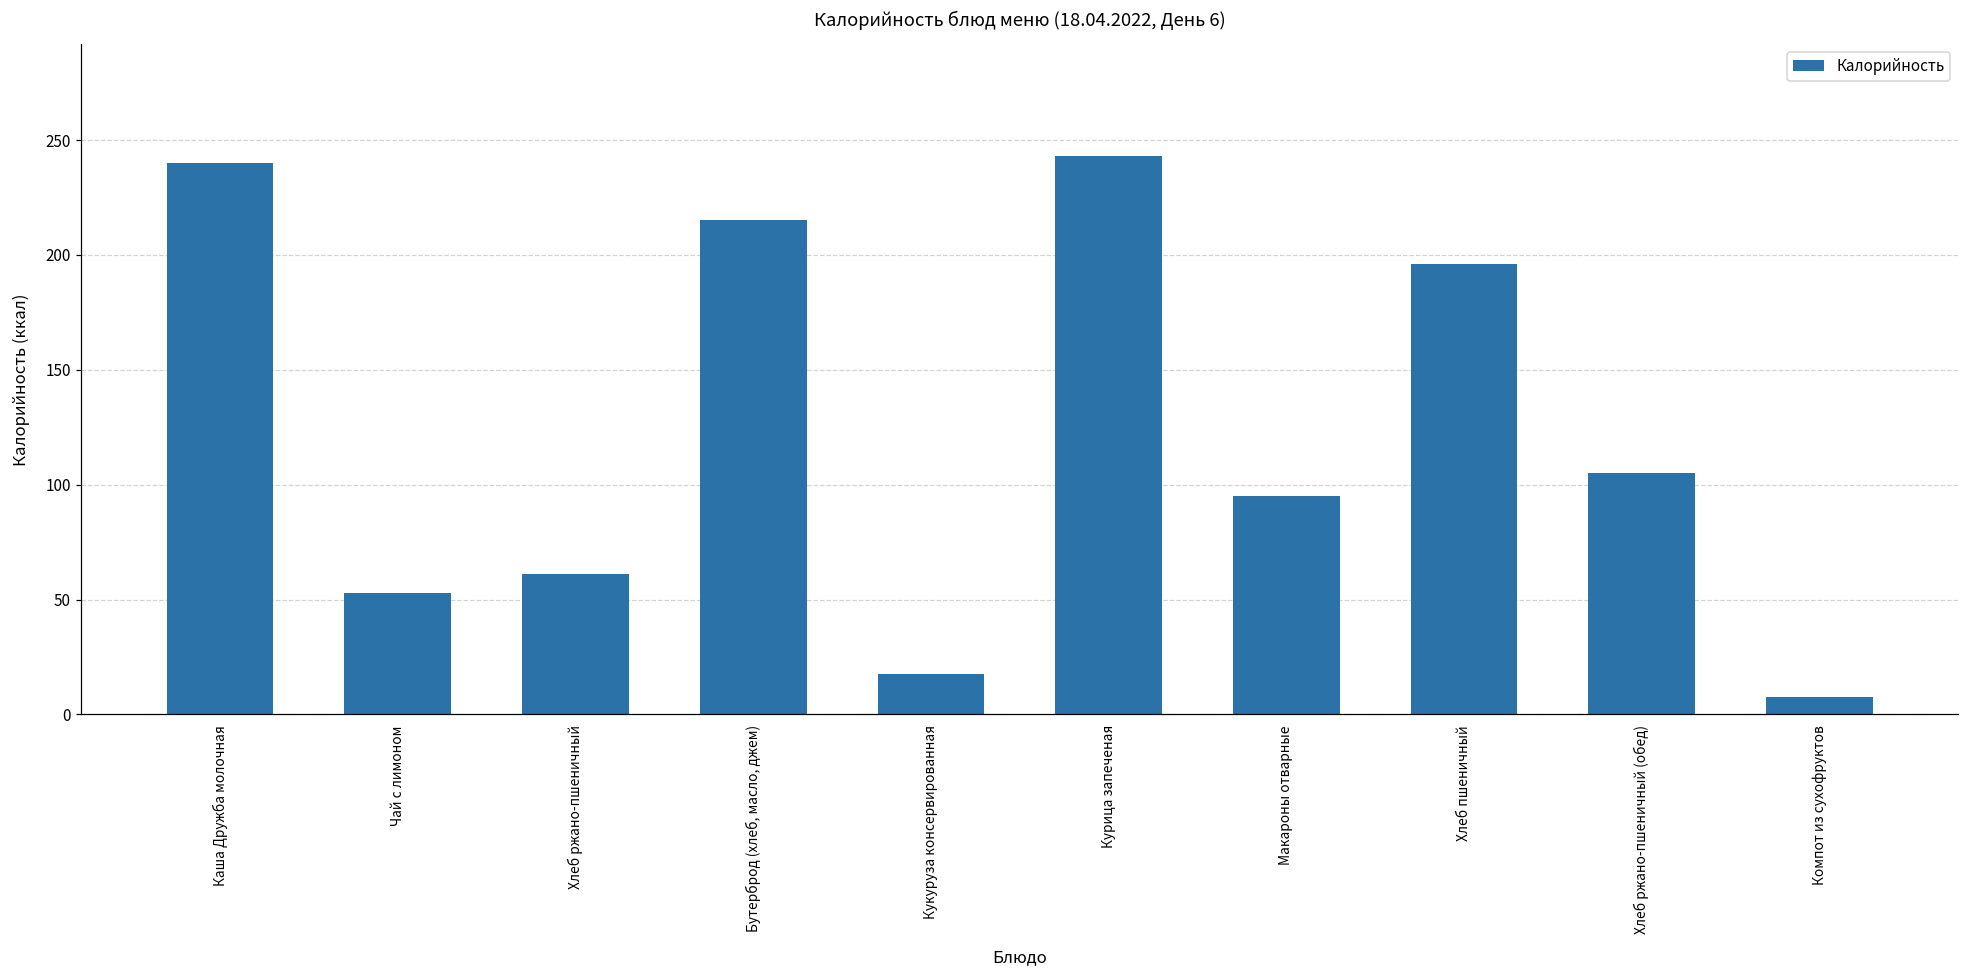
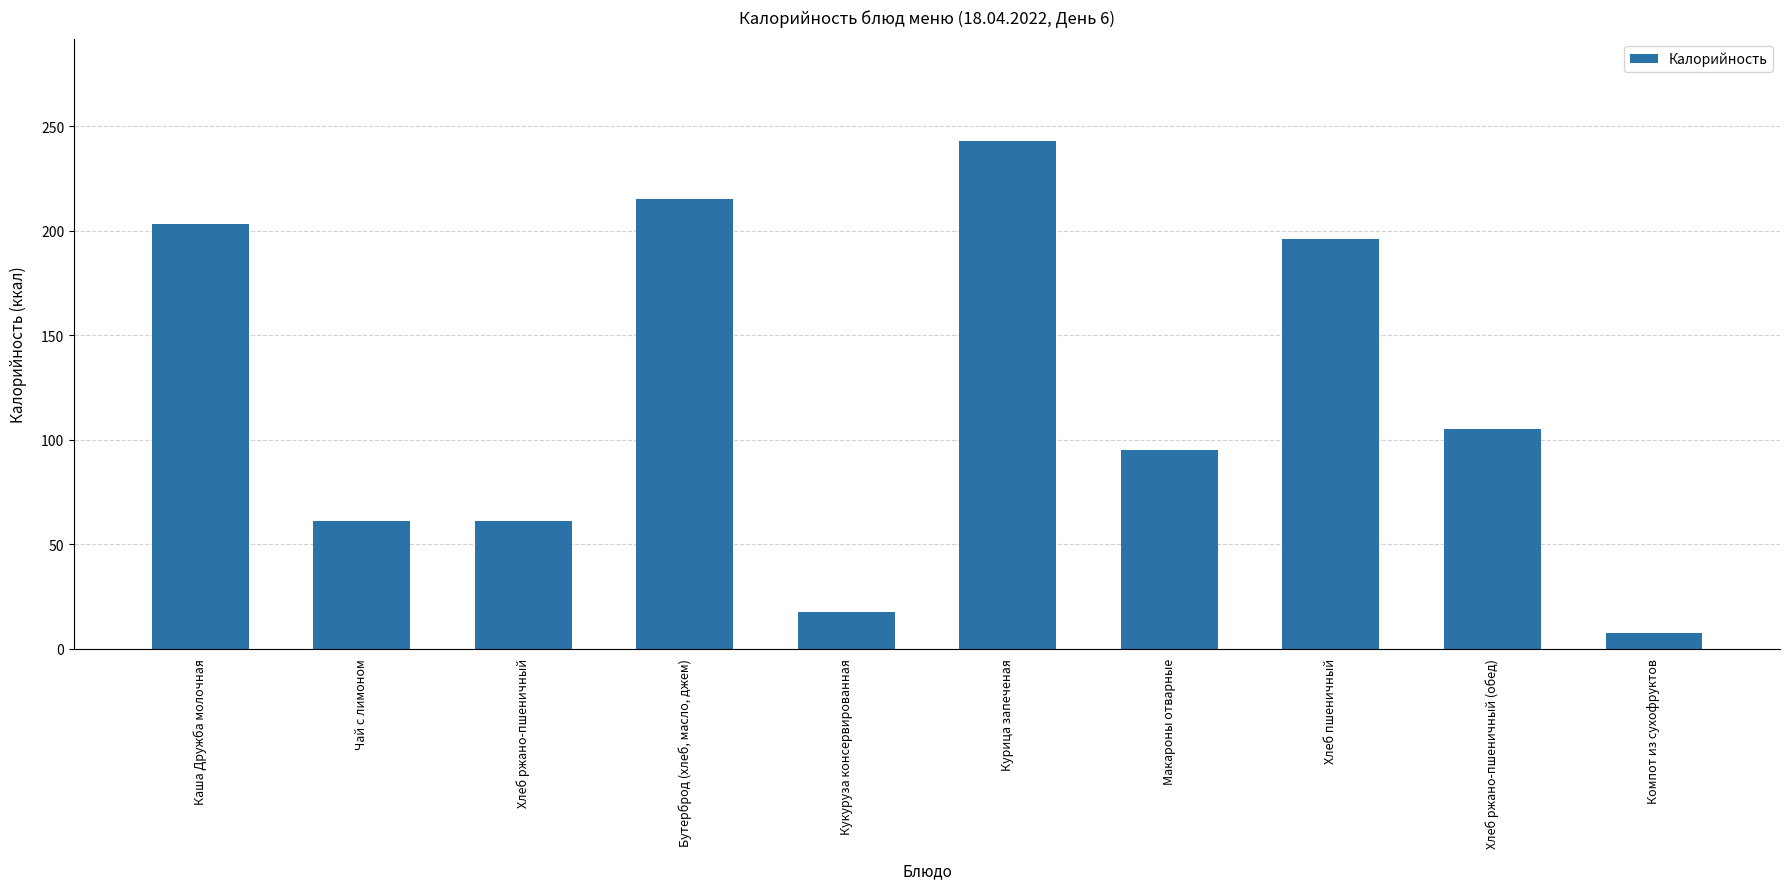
  {
-   "Каша Дружба молочная": 240,
-   "Чай с лимоном": 53,
+   "Каша Дружба молочная": 203,
+   "Чай с лимоном": 61,
    "Хлеб ржано-пшеничный": 61,
    "Бутерброд (хлеб, масло, джем)": 215,
    "Кукуруза консервированная": 17,
    "Курица запеченая": 243,
    "Макароны отварные": 95,
    "Хлеб пшеничный": 196,
    "Хлеб ржано-пшеничный (обед)": 105,
    "Компот из сухофруктов": 7
  }
